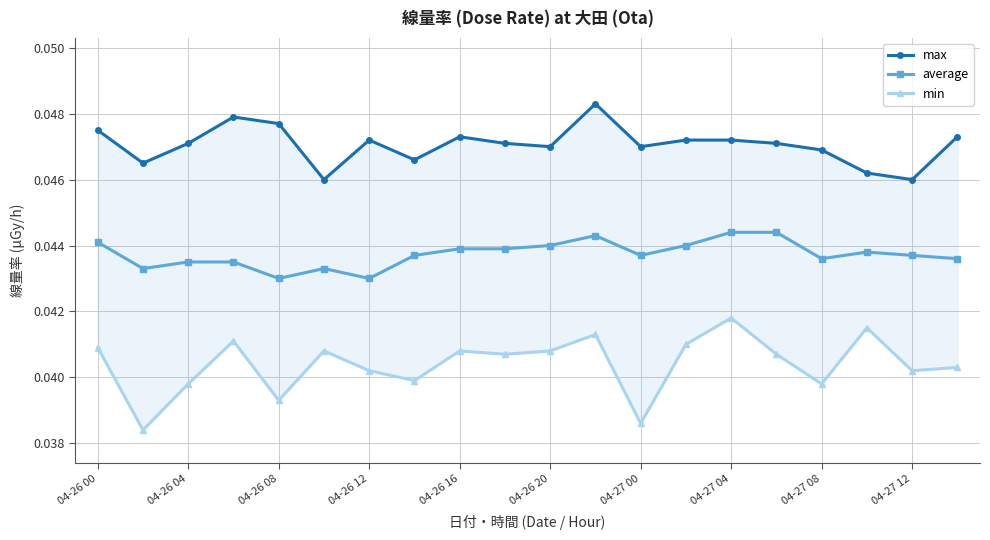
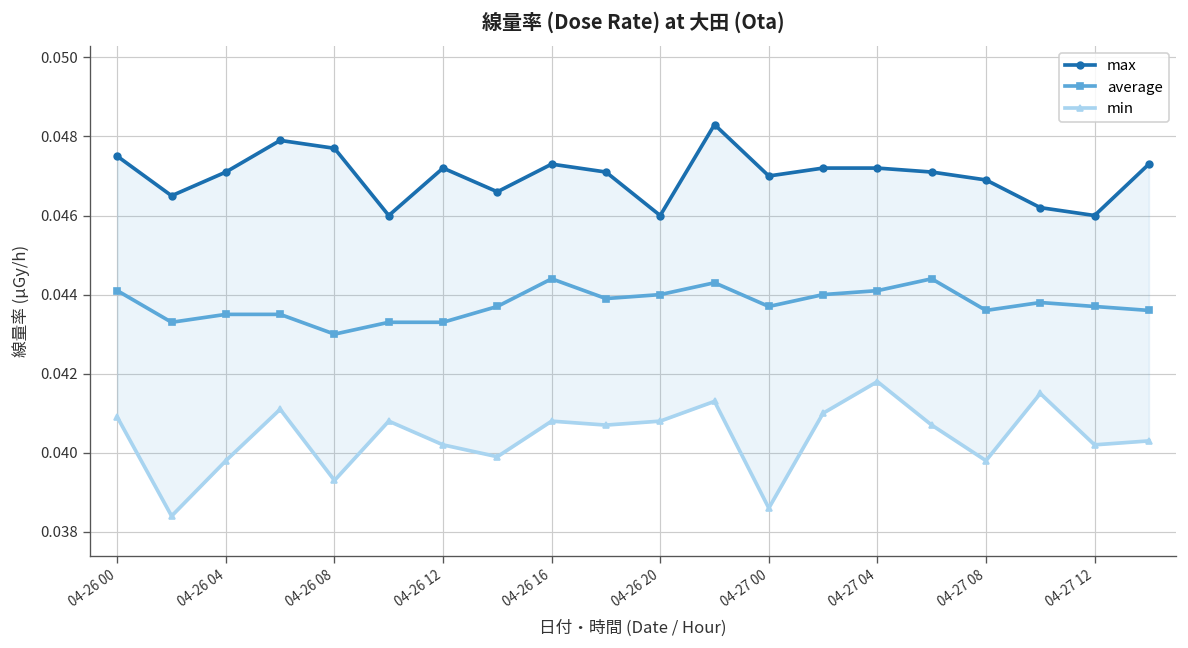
  {
    "max": {
      "04-26 00": 0.0475,
      "04-26 04": 0.0471,
      "04-26 08": 0.0477,
      "04-26 12": 0.0472,
      "04-26 16": 0.0473,
-     "04-26 20": 0.047,
+     "04-26 20": 0.046,
      "04-27 00": 0.047,
      "04-27 04": 0.0472,
      "04-27 08": 0.0469,
      "04-27 12": 0.046
    },
    "average": {
      "04-26 00": 0.0441,
      "04-26 04": 0.0435,
      "04-26 08": 0.0430,
-     "04-26 12": 0.0430,
-     "04-26 16": 0.0439,
+     "04-26 12": 0.0433,
+     "04-26 16": 0.0444,
      "04-26 20": 0.0440,
      "04-27 00": 0.0437,
-     "04-27 04": 0.0444,
+     "04-27 04": 0.0441,
      "04-27 08": 0.0436,
      "04-27 12": 0.0437
    },
    "min": {
      "04-26 00": 0.0409,
      "04-26 04": 0.0398,
      "04-26 08": 0.0393,
      "04-26 12": 0.0402,
      "04-26 16": 0.0408,
      "04-26 20": 0.0408,
      "04-27 00": 0.0386,
      "04-27 04": 0.0418,
      "04-27 08": 0.0398,
      "04-27 12": 0.0402
    }
  }
